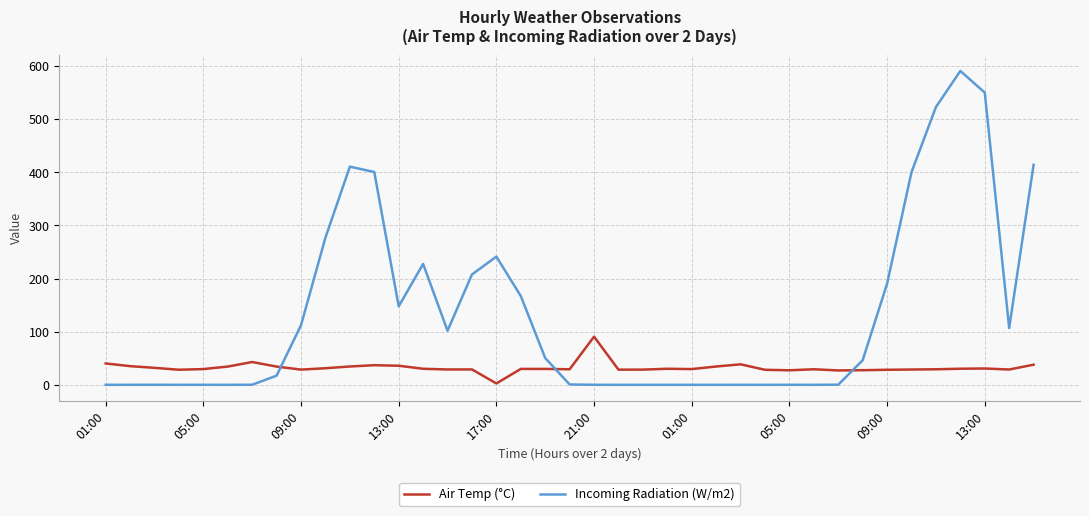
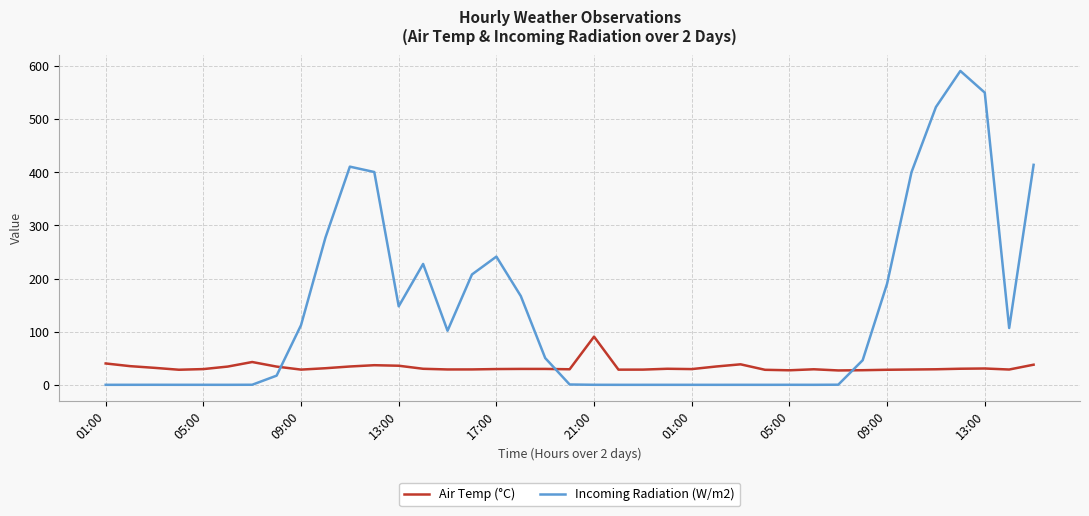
  {
    "Air Temp (°C)": {
-     "17:00": 0,
+     "17:00": 30,
      "21:00": 90
    },
    "Incoming Radiation (W/m2)": {
      "17:00": 240,
      "21:00": 0
    }
  }
